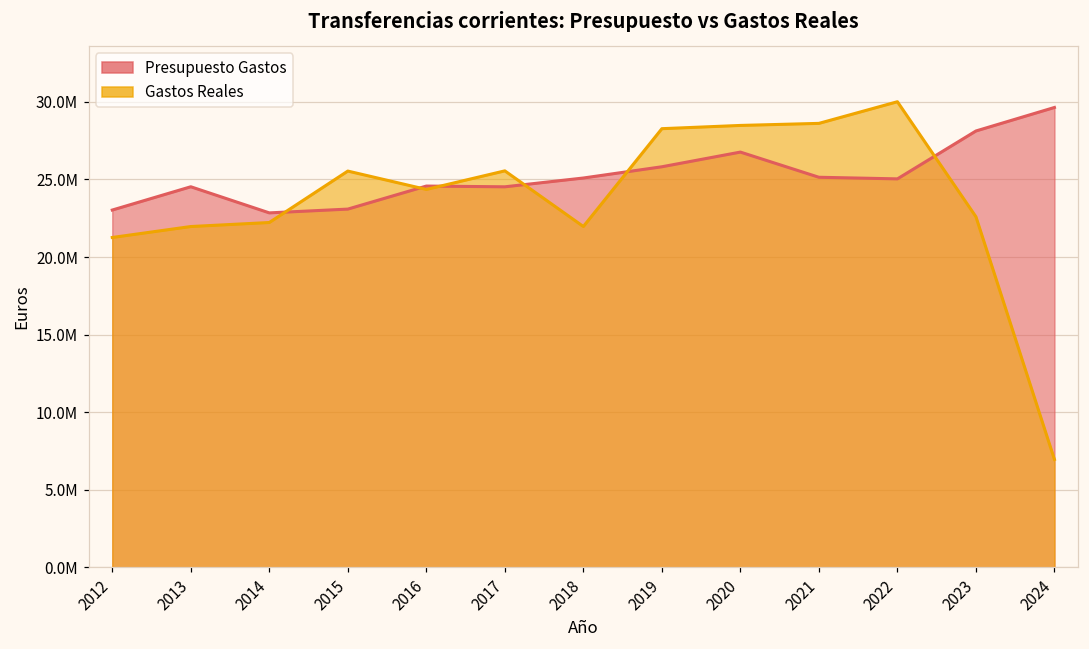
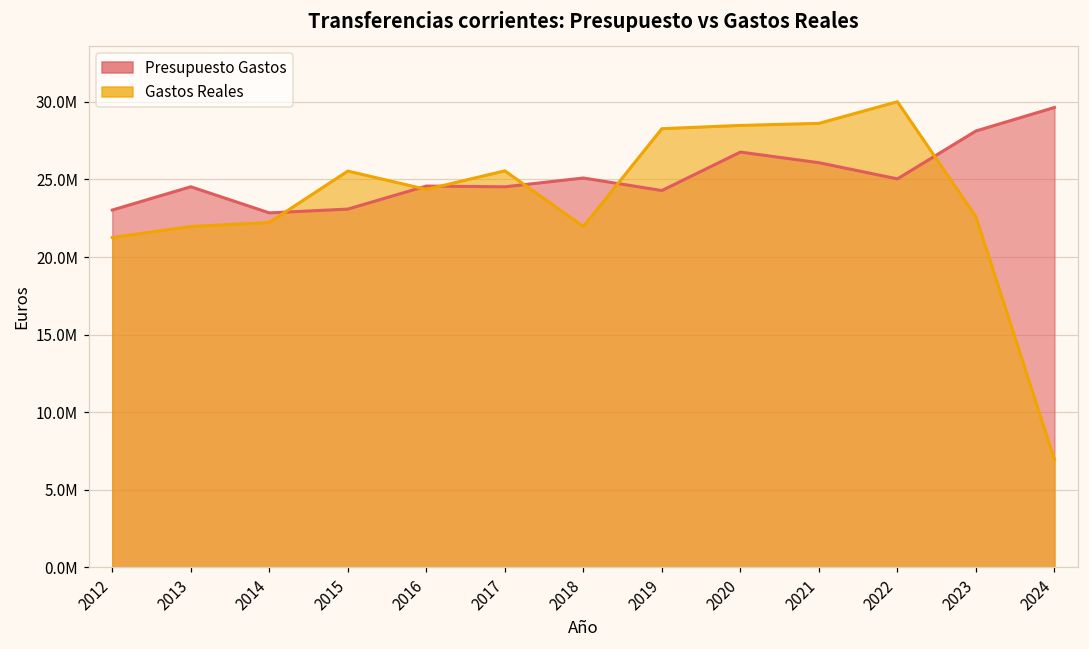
  {
    "Presupuesto Gastos": {
      "2012": 23000000,
      "2013": 24500000,
      "2014": 22800000,
      "2015": 23100000,
      "2016": 24600000,
      "2017": 24500000,
      "2018": 25100000,
-     "2019": 25800000,
+     "2019": 24300000,
      "2020": 26800000,
-     "2021": 25100000,
+     "2021": 26100000,
      "2022": 25000000,
      "2023": 28100000,
      "2024": 29600000
    },
    "Gastos Reales": {
      "2012": 21300000,
      "2013": 22000000,
      "2014": 22200000,
      "2015": 25500000,
      "2016": 24400000,
      "2017": 25600000,
      "2018": 22000000,
      "2019": 28300000,
      "2020": 28500000,
      "2021": 28600000,
      "2022": 30000000,
      "2023": 22600000,
      "2024": 7000000
    }
  }
